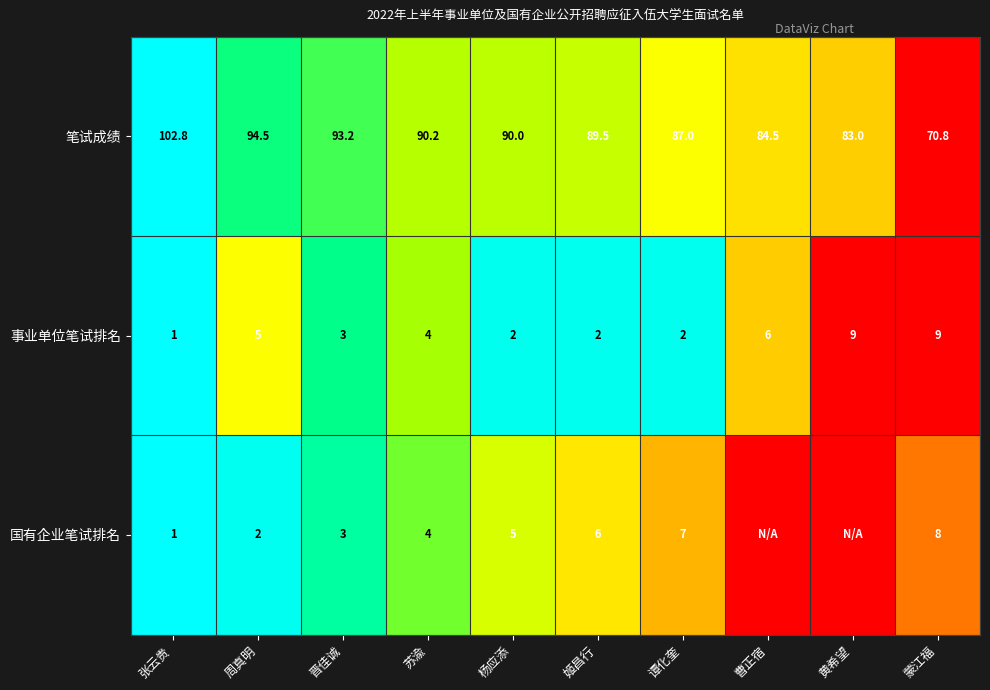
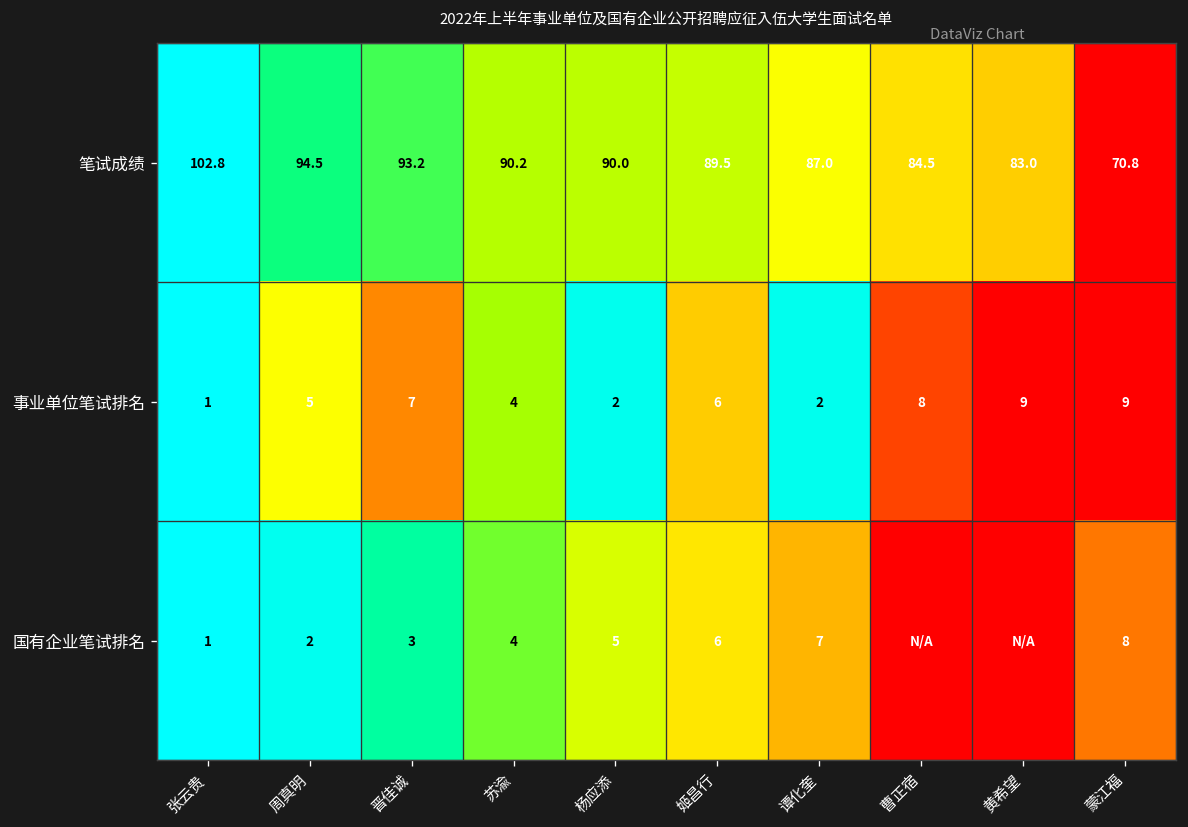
  {
    "笔试成绩": {
      "张云贵": 102.8,
      "周真明": 94.5,
      "晋佳诚": 93.2,
      "苏渝": 90.2,
      "杨应添": 90.0,
      "姬昌行": 89.5,
      "谭化奎": 87.0,
      "曹正宿": 84.5,
      "黄希望": 83.0,
      "蒙江福": 70.8
    },
    "事业单位笔试排名": {
      "张云贵": 1,
      "周真明": 5,
-     "晋佳诚": 3,
+     "晋佳诚": 7,
      "苏渝": 4,
      "杨应添": 2,
-     "姬昌行": 2,
+     "姬昌行": 6,
      "谭化奎": 2,
-     "曹正宿": 6,
+     "曹正宿": 8,
      "黄希望": 9,
      "蒙江福": 9
    },
    "国有企业笔试排名": {
      "张云贵": 1,
      "周真明": 2,
      "晋佳诚": 3,
      "苏渝": 4,
      "杨应添": 5,
      "姬昌行": 6,
      "谭化奎": 7,
      "蒙江福": 8
    }
  }
